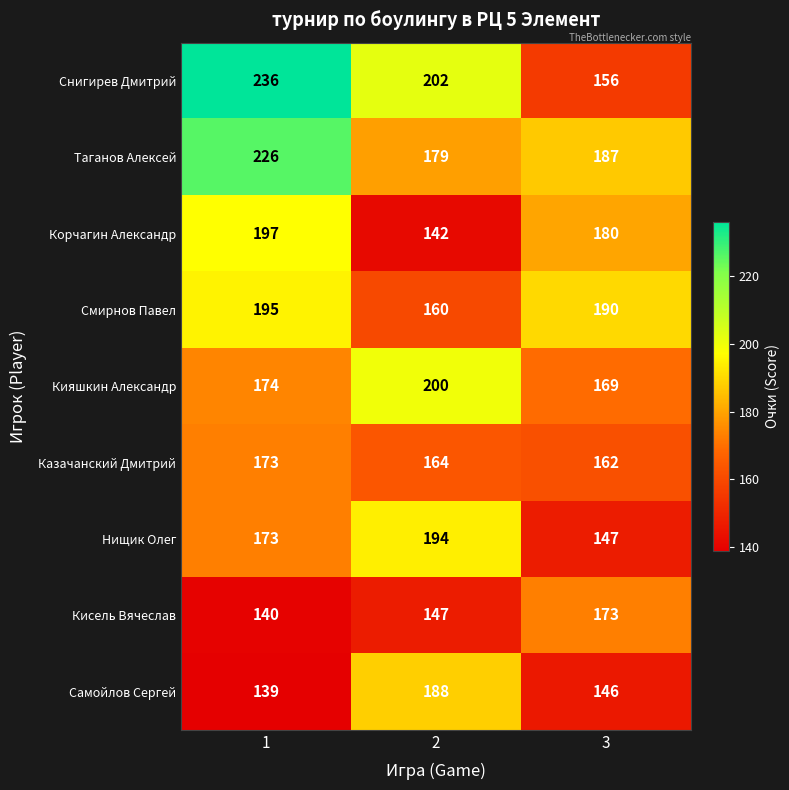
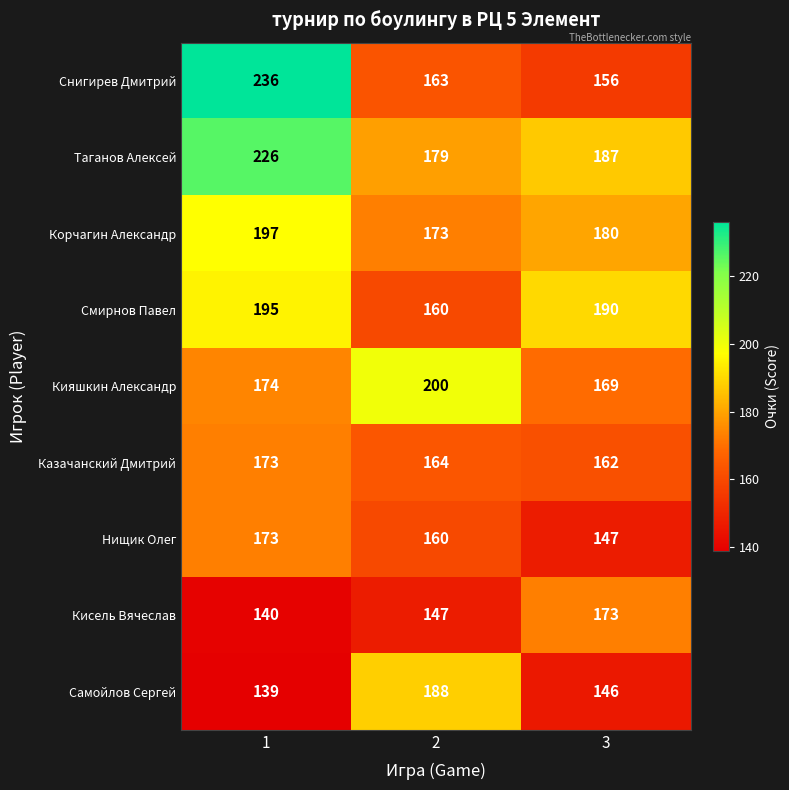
  {
    "Снигирев Дмитрий": {
      "1": 236,
-     "2": 202,
+     "2": 163,
      "3": 156
    },
    "Таганов Алексей": {
      "1": 226,
      "2": 179,
      "3": 187
    },
    "Корчагин Александр": {
      "1": 197,
-     "2": 142,
+     "2": 173,
      "3": 180
    },
    "Смирнов Павел": {
      "1": 195,
      "2": 160,
      "3": 190
    },
    "Кияшкин Александр": {
      "1": 174,
      "2": 200,
      "3": 169
    },
    "Казачанский Дмитрий": {
      "1": 173,
      "2": 164,
      "3": 162
    },
    "Нищик Олег": {
      "1": 173,
-     "2": 194,
+     "2": 160,
      "3": 147
    },
    "Кисель Вячеслав": {
      "1": 140,
      "2": 147,
      "3": 173
    },
    "Самойлов Сергей": {
      "1": 139,
      "2": 188,
      "3": 146
    }
  }
